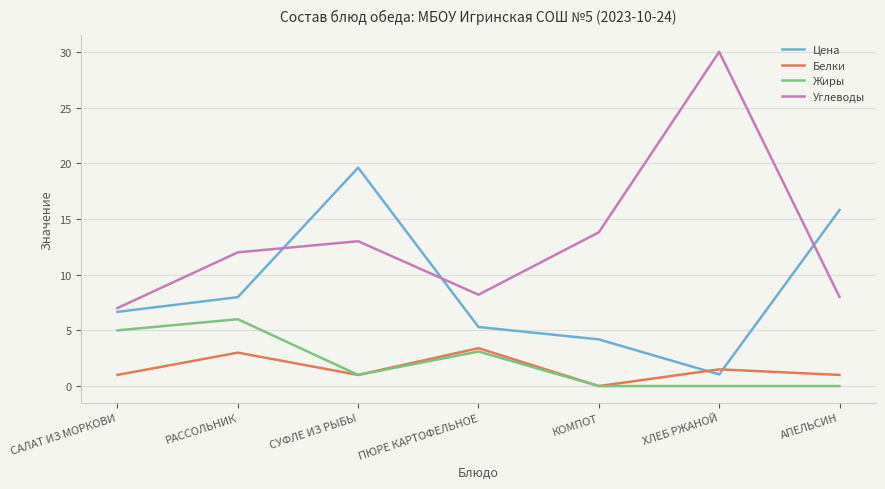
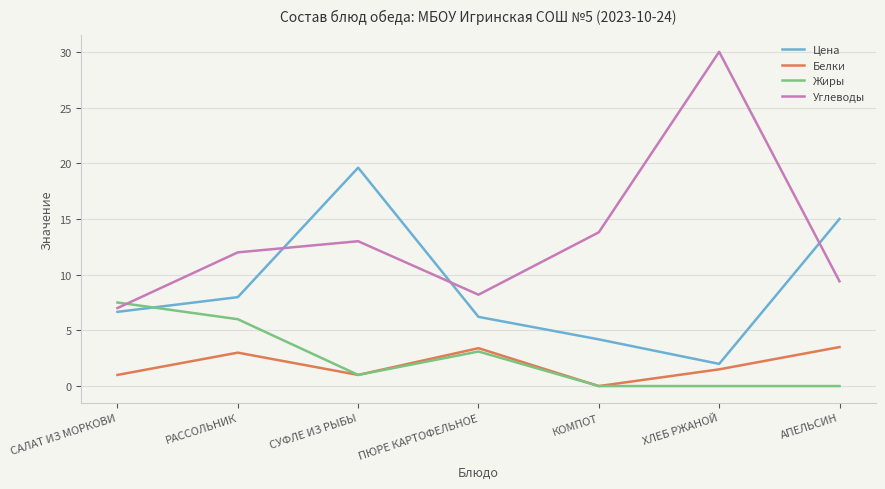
  {
    "Цена": {
      "САЛАТ ИЗ МОРКОВИ": 6.7,
      "РАССОЛЬНИК": 8.0,
      "СУФЛЕ ИЗ РЫБЫ": 19.6,
-     "ПЮРЕ КАРТОФЕЛЬНОЕ": 5.3,
+     "ПЮРЕ КАРТОФЕЛЬНОЕ": 6.2,
      "КОМПОТ": 4.2,
-     "ХЛЕБ РЖАНОЙ": 1.0,
-     "АПЕЛЬСИН": 15.8
+     "ХЛЕБ РЖАНОЙ": 2.0,
+     "АПЕЛЬСИН": 15.0
    },
    "Белки": {
      "САЛАТ ИЗ МОРКОВИ": 1.0,
      "РАССОЛЬНИК": 3.0,
      "ПЮРЕ КАРТОФЕЛЬНОЕ": 3.4,
      "ХЛЕБ РЖАНОЙ": 1.5,
-     "АПЕЛЬСИН": 1.0
+     "АПЕЛЬСИН": 3.5
    },
    "Жиры": {
-     "САЛАТ ИЗ МОРКОВИ": 5.0,
+     "САЛАТ ИЗ МОРКОВИ": 7.5,
      "РАССОЛЬНИК": 6.0,
      "ПЮРЕ КАРТОФЕЛЬНОЕ": 3.1,
      "ХЛЕБ РЖАНОЙ": 0.0,
      "АПЕЛЬСИН": 0.0
    },
    "Углеводы": {
      "САЛАТ ИЗ МОРКОВИ": 7.0,
      "РАССОЛЬНИК": 12.0,
      "СУФЛЕ ИЗ РЫБЫ": 13.0,
      "ПЮРЕ КАРТОФЕЛЬНОЕ": 8.2,
      "КОМПОТ": 13.8,
      "ХЛЕБ РЖАНОЙ": 30.0,
-     "АПЕЛЬСИН": 8.0
+     "АПЕЛЬСИН": 9.4
    }
  }
